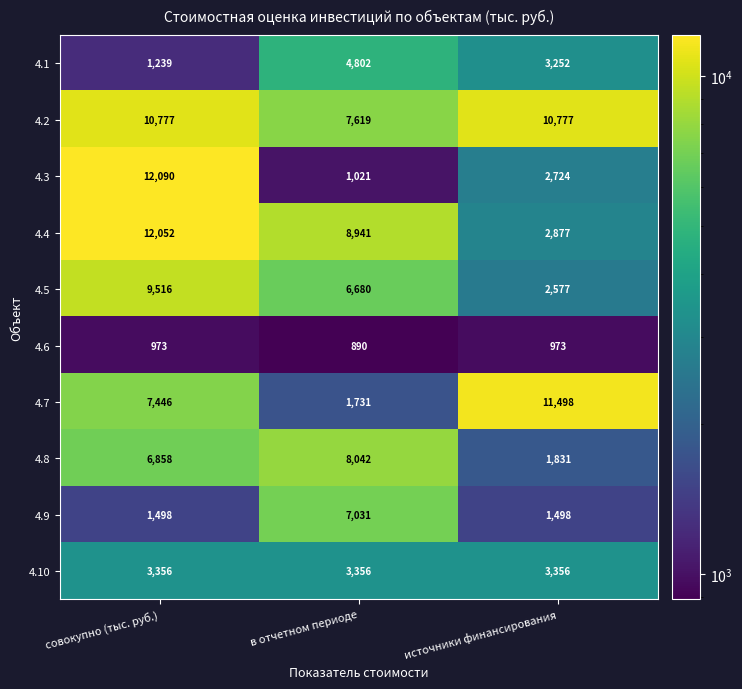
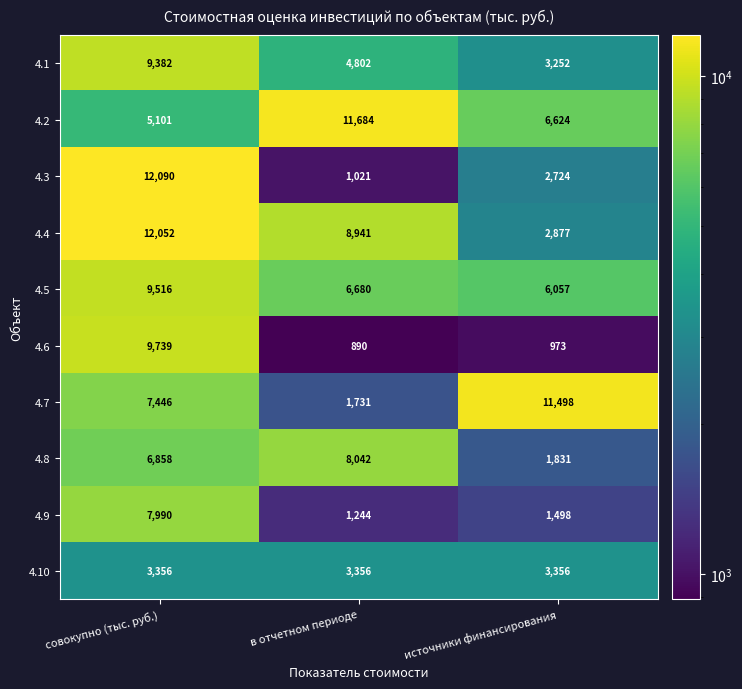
  {
    "4.1": {
-     "совокупно (тыс. руб.)": "1,239",
+     "совокупно (тыс. руб.)": "9,382",
      "в отчетном периоде": "4,802",
      "источники финансирования": "3,252"
    },
    "4.2": {
-     "совокупно (тыс. руб.)": "10,777",
-     "в отчетном периоде": "7,619",
-     "источники финансирования": "10,777"
+     "совокупно (тыс. руб.)": "5,101",
+     "в отчетном периоде": "11,684",
+     "источники финансирования": "6,624"
    },
    "4.3": {
      "совокупно (тыс. руб.)": "12,090",
      "в отчетном периоде": "1,021",
      "источники финансирования": "2,724"
    },
    "4.4": {
      "совокупно (тыс. руб.)": "12,052",
      "в отчетном периоде": "8,941",
      "источники финансирования": "2,877"
    },
    "4.5": {
      "совокупно (тыс. руб.)": "9,516",
      "в отчетном периоде": "6,680",
-     "источники финансирования": "2,577"
+     "источники финансирования": "6,057"
    },
    "4.6": {
-     "совокупно (тыс. руб.)": "973",
+     "совокупно (тыс. руб.)": "9,739",
      "в отчетном периоде": "890",
      "источники финансирования": "973"
    },
    "4.7": {
      "совокупно (тыс. руб.)": "7,446",
      "в отчетном периоде": "1,731",
      "источники финансирования": "11,498"
    },
    "4.8": {
      "совокупно (тыс. руб.)": "6,858",
      "в отчетном периоде": "8,042",
      "источники финансирования": "1,831"
    },
    "4.9": {
-     "совокупно (тыс. руб.)": "1,498",
-     "в отчетном периоде": "7,031",
+     "совокупно (тыс. руб.)": "7,990",
+     "в отчетном периоде": "1,244",
      "источники финансирования": "1,498"
    },
    "4.10": {
      "совокупно (тыс. руб.)": "3,356",
      "в отчетном периоде": "3,356",
      "источники финансирования": "3,356"
    }
  }
